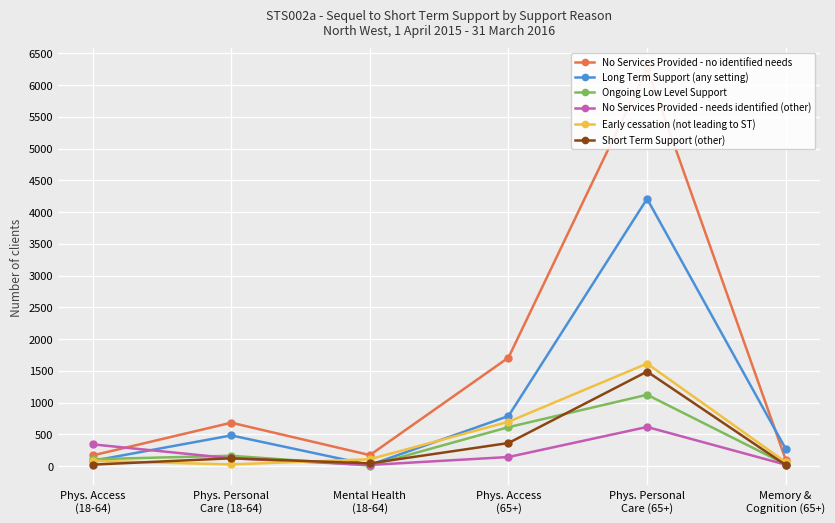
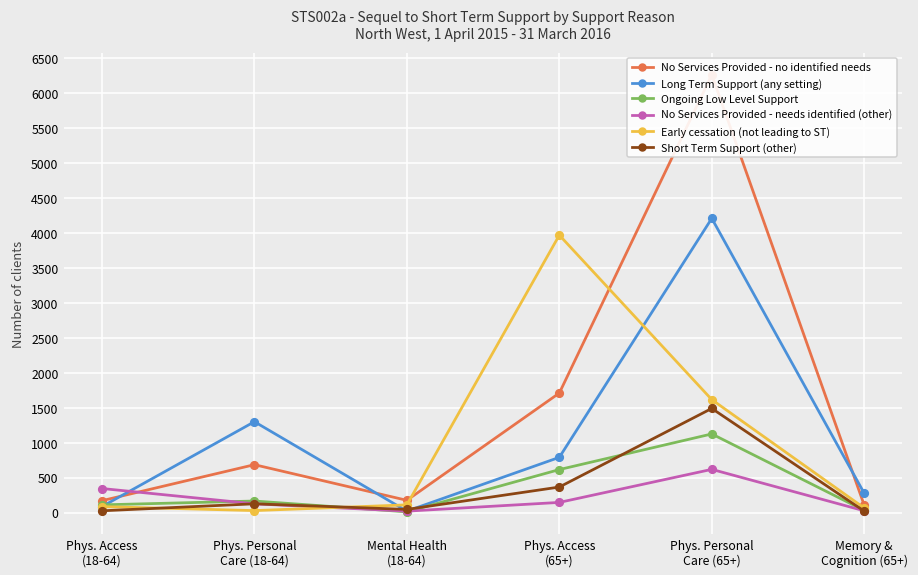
  {
    "No Services Provided - no identified needs": {
      "Phys. Access (18-64)": 200,
      "Phys. Personal Care (18-64)": 700,
      "Mental Health (18-64)": 200,
      "Phys. Access (65+)": 1700
    },
    "Long Term Support (any setting)": {
-     "Phys. Personal Care (18-64)": 500,
+     "Phys. Personal Care (18-64)": 1300,
      "Phys. Access (65+)": 800,
      "Phys. Personal Care (65+)": 4200,
      "Memory & Cognition (65+)": 300
    },
    "Ongoing Low Level Support": {
      "Phys. Personal Care (18-64)": 200,
      "Phys. Access (65+)": 600,
      "Phys. Personal Care (65+)": 1100
    },
    "No Services Provided - needs identified (other)": {
      "Phys. Access (18-64)": 300,
      "Phys. Access (65+)": 100,
      "Phys. Personal Care (65+)": 600
    },
    "Early cessation (not leading to ST)": {
      "Phys. Personal Care (18-64)": 0,
      "Mental Health (18-64)": 100,
-     "Phys. Access (65+)": 700,
+     "Phys. Access (65+)": 4000,
      "Phys. Personal Care (65+)": 1600
    },
    "Short Term Support (other)": {
      "Phys. Access (18-64)": 0,
      "Phys. Access (65+)": 400,
      "Phys. Personal Care (65+)": 1500
    }
  }
